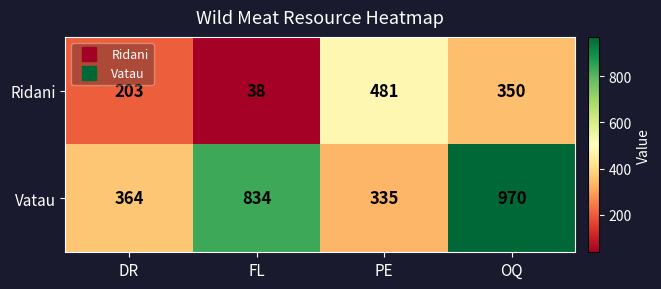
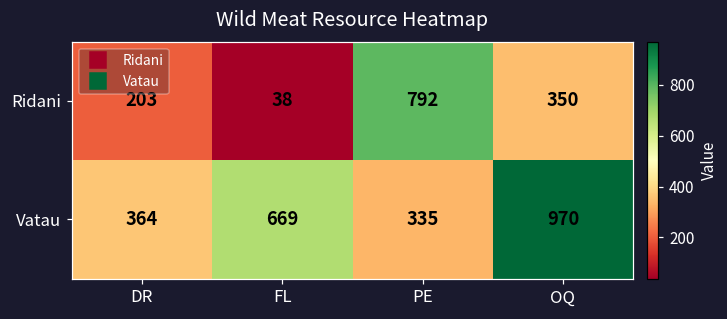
  {
    "Ridani": {
      "FL": 38,
-     "PE": 481,
+     "PE": 792,
      "OQ": 350
    },
    "Vatau": {
      "DR": 364,
-     "FL": 834,
+     "FL": 669,
      "PE": 335,
      "OQ": 970
    }
  }
